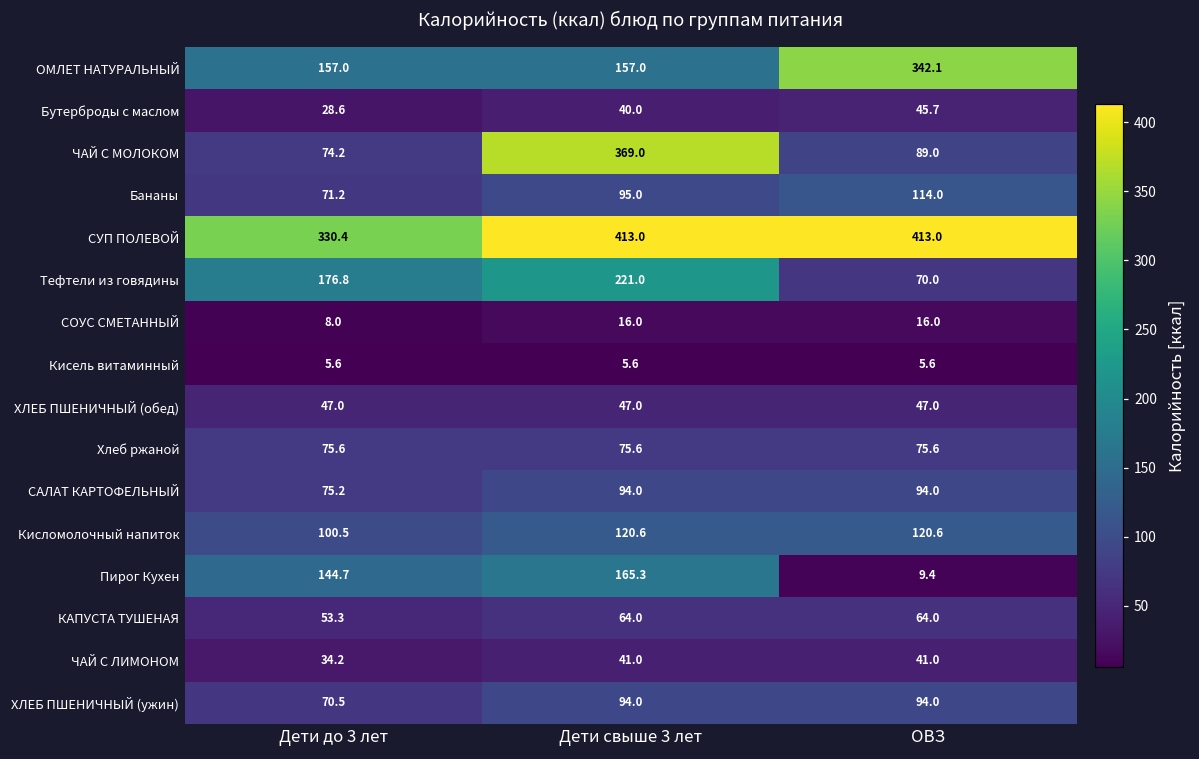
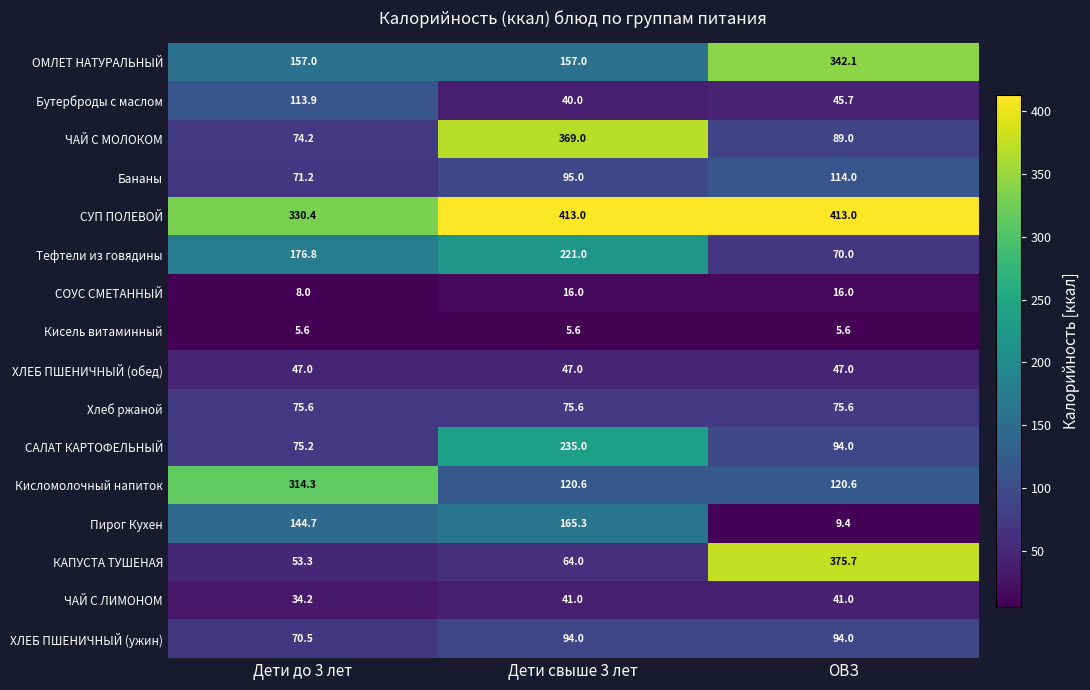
  {
    "ОМЛЕТ НАТУРАЛЬНЫЙ": {
      "Дети до 3 лет": 157.0,
      "Дети свыше 3 лет": 157.0,
      "ОВЗ": 342.1
    },
    "Бутерброды с маслом": {
-     "Дети до 3 лет": 28.6,
+     "Дети до 3 лет": 113.9,
      "Дети свыше 3 лет": 40.0,
      "ОВЗ": 45.7
    },
    "ЧАЙ С МОЛОКОМ": {
      "Дети до 3 лет": 74.2,
      "Дети свыше 3 лет": 369.0,
      "ОВЗ": 89.0
    },
    "Бананы": {
      "Дети до 3 лет": 71.2,
      "Дети свыше 3 лет": 95.0,
      "ОВЗ": 114.0
    },
    "СУП ПОЛЕВОЙ": {
      "Дети до 3 лет": 330.4,
      "Дети свыше 3 лет": 413.0,
      "ОВЗ": 413.0
    },
    "Тефтели из говядины": {
      "Дети до 3 лет": 176.8,
      "Дети свыше 3 лет": 221.0,
      "ОВЗ": 70.0
    },
    "СОУС СМЕТАННЫЙ": {
      "Дети до 3 лет": 8.0,
      "Дети свыше 3 лет": 16.0,
      "ОВЗ": 16.0
    },
    "Кисель витаминный": {
      "Дети до 3 лет": 5.6,
      "Дети свыше 3 лет": 5.6,
      "ОВЗ": 5.6
    },
    "ХЛЕБ ПШЕНИЧНЫЙ (обед)": {
      "Дети до 3 лет": 47.0,
      "Дети свыше 3 лет": 47.0,
      "ОВЗ": 47.0
    },
    "Хлеб ржаной": {
      "Дети до 3 лет": 75.6,
      "Дети свыше 3 лет": 75.6,
      "ОВЗ": 75.6
    },
    "САЛАТ КАРТОФЕЛЬНЫЙ": {
      "Дети до 3 лет": 75.2,
-     "Дети свыше 3 лет": 94.0,
+     "Дети свыше 3 лет": 235.0,
      "ОВЗ": 94.0
    },
    "Кисломолочный напиток": {
-     "Дети до 3 лет": 100.5,
+     "Дети до 3 лет": 314.3,
      "Дети свыше 3 лет": 120.6,
      "ОВЗ": 120.6
    },
    "Пирог Кухен": {
      "Дети до 3 лет": 144.7,
      "Дети свыше 3 лет": 165.3,
      "ОВЗ": 9.4
    },
    "КАПУСТА ТУШЕНАЯ": {
      "Дети до 3 лет": 53.3,
      "Дети свыше 3 лет": 64.0,
-     "ОВЗ": 64.0
+     "ОВЗ": 375.7
    },
    "ЧАЙ С ЛИМОНОМ": {
      "Дети до 3 лет": 34.2,
      "Дети свыше 3 лет": 41.0,
      "ОВЗ": 41.0
    },
    "ХЛЕБ ПШЕНИЧНЫЙ (ужин)": {
      "Дети до 3 лет": 70.5,
      "Дети свыше 3 лет": 94.0,
      "ОВЗ": 94.0
    }
  }
